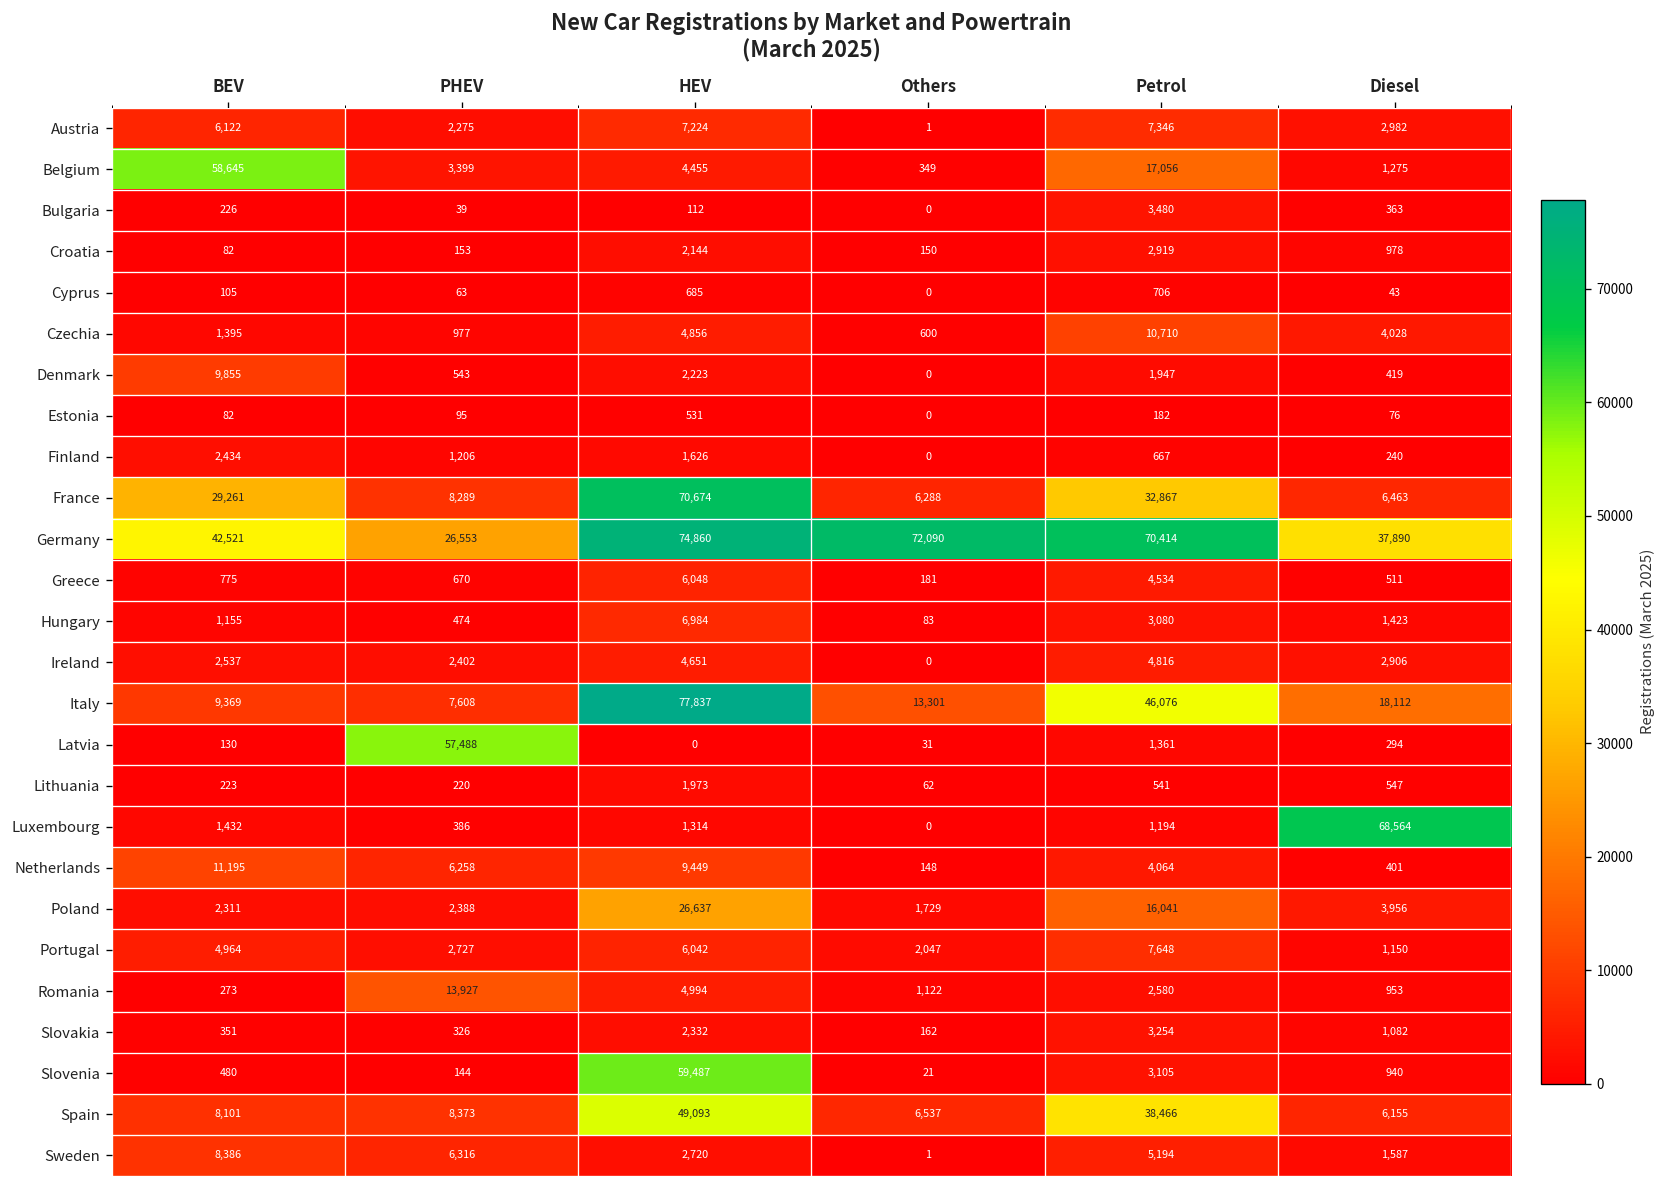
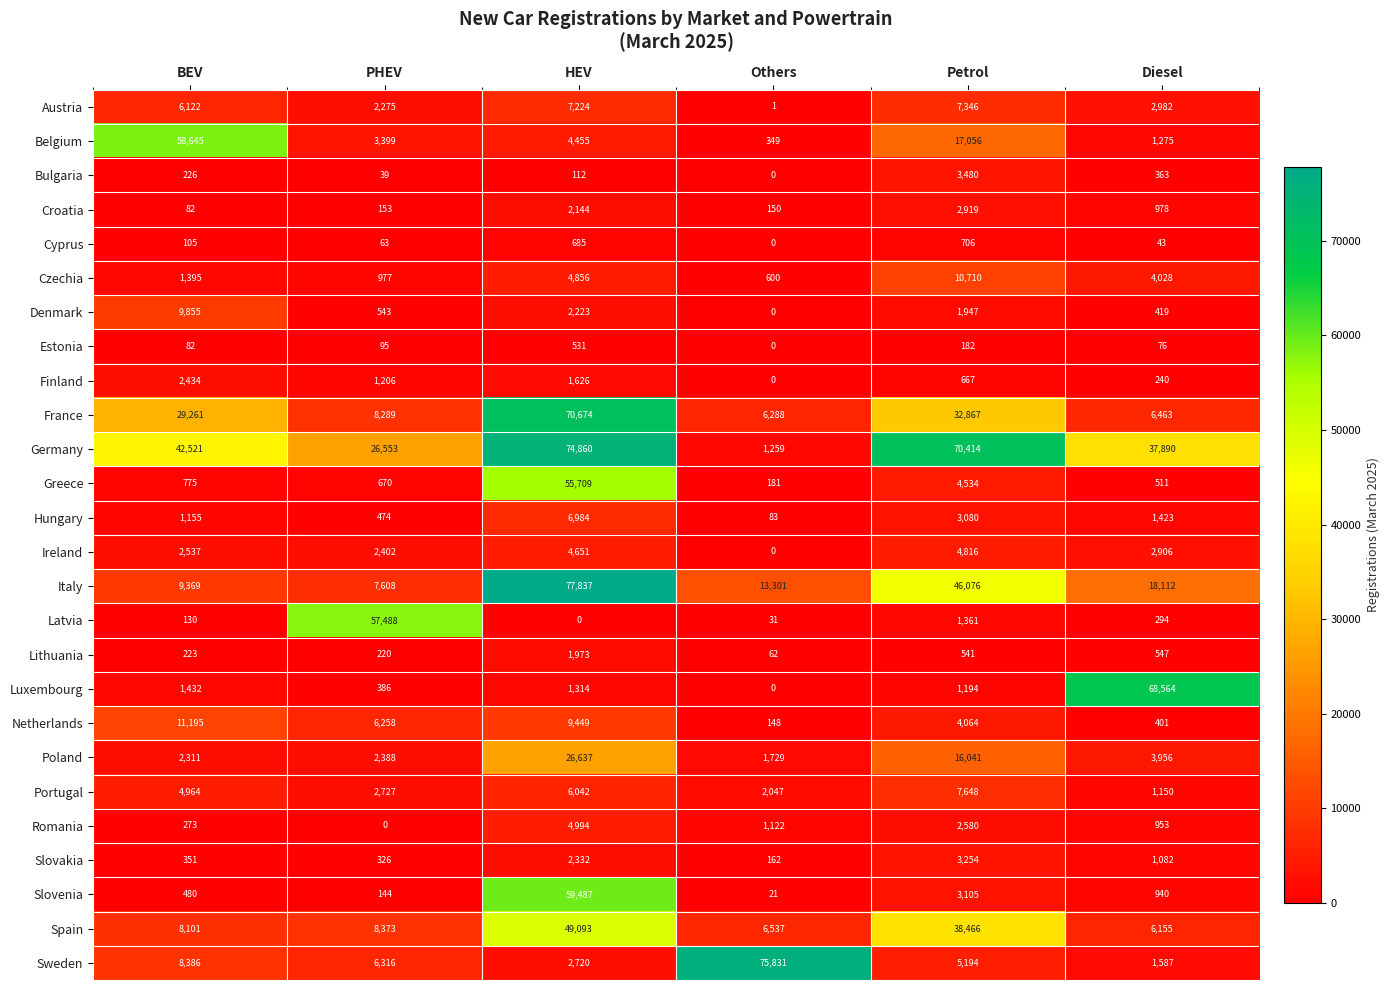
  {
    "Austria": {
      "BEV": "6,122",
      "PHEV": "2,275",
      "HEV": "7,224",
      "Others": "1",
      "Petrol": "7,346",
      "Diesel": "2,982"
    },
    "Belgium": {
      "BEV": "58,645",
      "PHEV": "3,399",
      "HEV": "4,455",
      "Others": "349",
      "Petrol": "17,056",
      "Diesel": "1,275"
    },
    "Bulgaria": {
      "BEV": "226",
      "PHEV": "39",
      "HEV": "112",
      "Others": "0",
      "Petrol": "3,480",
      "Diesel": "363"
    },
    "Croatia": {
      "BEV": "82",
      "PHEV": "153",
      "HEV": "2,144",
      "Others": "150",
      "Petrol": "2,919",
      "Diesel": "978"
    },
    "Cyprus": {
      "BEV": "105",
      "PHEV": "63",
      "HEV": "685",
      "Others": "0",
      "Petrol": "706",
      "Diesel": "43"
    },
    "Czechia": {
      "BEV": "1,395",
      "PHEV": "977",
      "HEV": "4,856",
      "Others": "600",
      "Petrol": "10,710",
      "Diesel": "4,028"
    },
    "Denmark": {
      "BEV": "9,855",
      "PHEV": "543",
      "HEV": "2,223",
      "Others": "0",
      "Petrol": "1,947",
      "Diesel": "419"
    },
    "Estonia": {
      "BEV": "82",
      "PHEV": "95",
      "HEV": "531",
      "Others": "0",
      "Petrol": "182",
      "Diesel": "76"
    },
    "Finland": {
      "BEV": "2,434",
      "PHEV": "1,206",
      "HEV": "1,626",
      "Others": "0",
      "Petrol": "667",
      "Diesel": "240"
    },
    "France": {
      "BEV": "29,261",
      "PHEV": "8,289",
      "HEV": "70,674",
      "Others": "6,288",
      "Petrol": "32,867",
      "Diesel": "6,463"
    },
    "Germany": {
      "BEV": "42,521",
      "PHEV": "26,553",
      "HEV": "74,860",
-     "Others": "72,090",
+     "Others": "1,259",
      "Petrol": "70,414",
      "Diesel": "37,890"
    },
    "Greece": {
      "BEV": "775",
      "PHEV": "670",
-     "HEV": "6,048",
+     "HEV": "55,709",
      "Others": "181",
      "Petrol": "4,534",
      "Diesel": "511"
    },
    "Hungary": {
      "BEV": "1,155",
      "PHEV": "474",
      "HEV": "6,984",
      "Others": "83",
      "Petrol": "3,080",
      "Diesel": "1,423"
    },
    "Ireland": {
      "BEV": "2,537",
      "PHEV": "2,402",
      "HEV": "4,651",
      "Others": "0",
      "Petrol": "4,816",
      "Diesel": "2,906"
    },
    "Italy": {
      "BEV": "9,369",
      "PHEV": "7,608",
      "HEV": "77,837",
      "Others": "13,301",
      "Petrol": "46,076",
      "Diesel": "18,112"
    },
    "Latvia": {
      "BEV": "130",
      "PHEV": "57,488",
      "HEV": "0",
      "Others": "31",
      "Petrol": "1,361",
      "Diesel": "294"
    },
    "Lithuania": {
      "BEV": "223",
      "PHEV": "220",
      "HEV": "1,973",
      "Others": "62",
      "Petrol": "541",
      "Diesel": "547"
    },
    "Luxembourg": {
      "BEV": "1,432",
      "PHEV": "386",
      "HEV": "1,314",
      "Others": "0",
      "Petrol": "1,194",
      "Diesel": "68,564"
    },
    "Netherlands": {
      "BEV": "11,195",
      "PHEV": "6,258",
      "HEV": "9,449",
      "Others": "148",
      "Petrol": "4,064",
      "Diesel": "401"
    },
    "Poland": {
      "BEV": "2,311",
      "PHEV": "2,388",
      "HEV": "26,637",
      "Others": "1,729",
      "Petrol": "16,041",
      "Diesel": "3,956"
    },
    "Portugal": {
      "BEV": "4,964",
      "PHEV": "2,727",
      "HEV": "6,042",
      "Others": "2,047",
      "Petrol": "7,648",
      "Diesel": "1,150"
    },
    "Romania": {
      "BEV": "273",
-     "PHEV": "13,927",
+     "PHEV": "0",
      "HEV": "4,994",
      "Others": "1,122",
      "Petrol": "2,580",
      "Diesel": "953"
    },
    "Slovakia": {
      "BEV": "351",
      "PHEV": "326",
      "HEV": "2,332",
      "Others": "162",
      "Petrol": "3,254",
      "Diesel": "1,082"
    },
    "Slovenia": {
      "BEV": "480",
      "PHEV": "144",
      "HEV": "59,487",
      "Others": "21",
      "Petrol": "3,105",
      "Diesel": "940"
    },
    "Spain": {
      "BEV": "8,101",
      "PHEV": "8,373",
      "HEV": "49,093",
      "Others": "6,537",
      "Petrol": "38,466",
      "Diesel": "6,155"
    },
    "Sweden": {
      "BEV": "8,386",
      "PHEV": "6,316",
      "HEV": "2,720",
-     "Others": "1",
+     "Others": "75,831",
      "Petrol": "5,194",
      "Diesel": "1,587"
    }
  }
